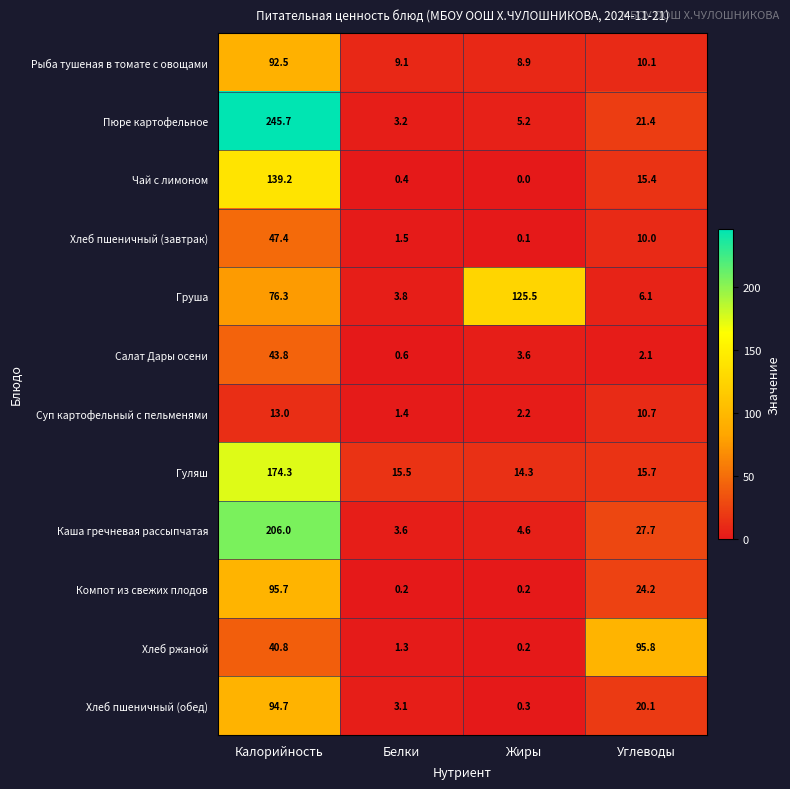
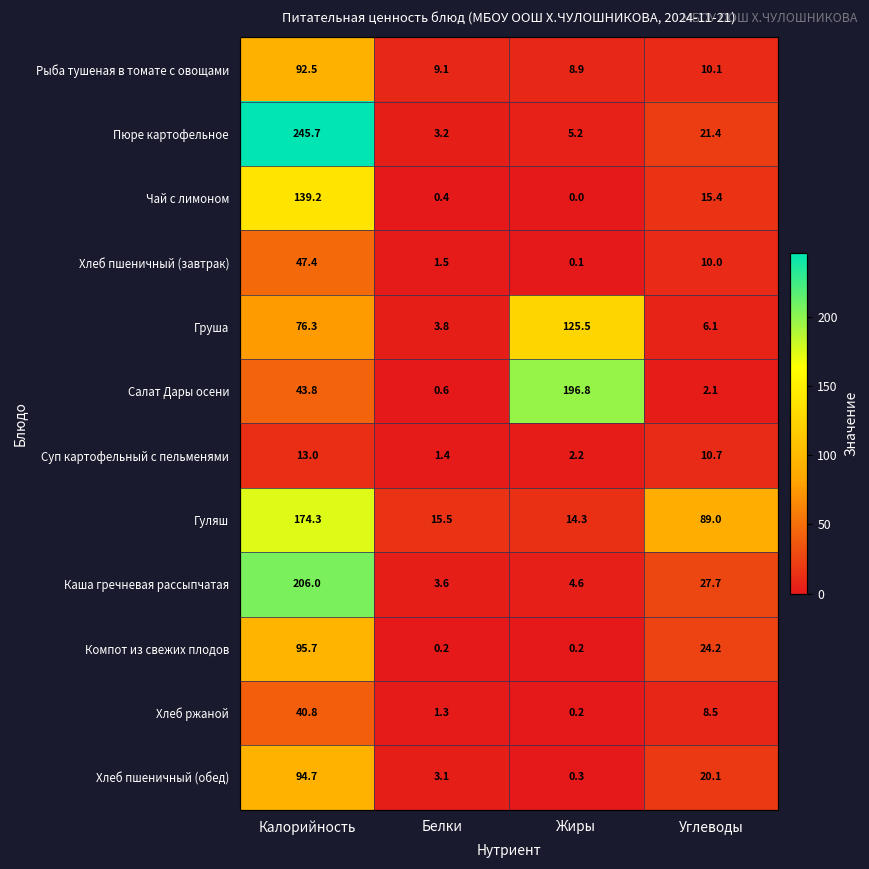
  {
    "Рыба тушеная в томате с овощами": {
      "Калорийность": 92.5,
      "Белки": 9.1,
      "Жиры": 8.9,
      "Углеводы": 10.1
    },
    "Пюре картофельное": {
      "Калорийность": 245.7,
      "Белки": 3.2,
      "Жиры": 5.2,
      "Углеводы": 21.4
    },
    "Чай с лимоном": {
      "Калорийность": 139.2,
      "Белки": 0.4,
      "Жиры": 0.0,
      "Углеводы": 15.4
    },
    "Хлеб пшеничный (завтрак)": {
      "Калорийность": 47.4,
      "Белки": 1.5,
      "Жиры": 0.1,
      "Углеводы": 10.0
    },
    "Груша": {
      "Калорийность": 76.3,
      "Белки": 3.8,
      "Жиры": 125.5,
      "Углеводы": 6.1
    },
    "Салат Дары осени": {
      "Калорийность": 43.8,
      "Белки": 0.6,
-     "Жиры": 3.6,
+     "Жиры": 196.8,
      "Углеводы": 2.1
    },
    "Суп картофельный с пельменями": {
      "Калорийность": 13.0,
      "Белки": 1.4,
      "Жиры": 2.2,
      "Углеводы": 10.7
    },
    "Гуляш": {
      "Калорийность": 174.3,
      "Белки": 15.5,
      "Жиры": 14.3,
-     "Углеводы": 15.7
+     "Углеводы": 89.0
    },
    "Каша гречневая рассыпчатая": {
      "Калорийность": 206.0,
      "Белки": 3.6,
      "Жиры": 4.6,
      "Углеводы": 27.7
    },
    "Компот из свежих плодов": {
      "Калорийность": 95.7,
      "Белки": 0.2,
      "Жиры": 0.2,
      "Углеводы": 24.2
    },
    "Хлеб ржаной": {
      "Калорийность": 40.8,
      "Белки": 1.3,
      "Жиры": 0.2,
-     "Углеводы": 95.8
+     "Углеводы": 8.5
    },
    "Хлеб пшеничный (обед)": {
      "Калорийность": 94.7,
      "Белки": 3.1,
      "Жиры": 0.3,
      "Углеводы": 20.1
    }
  }
